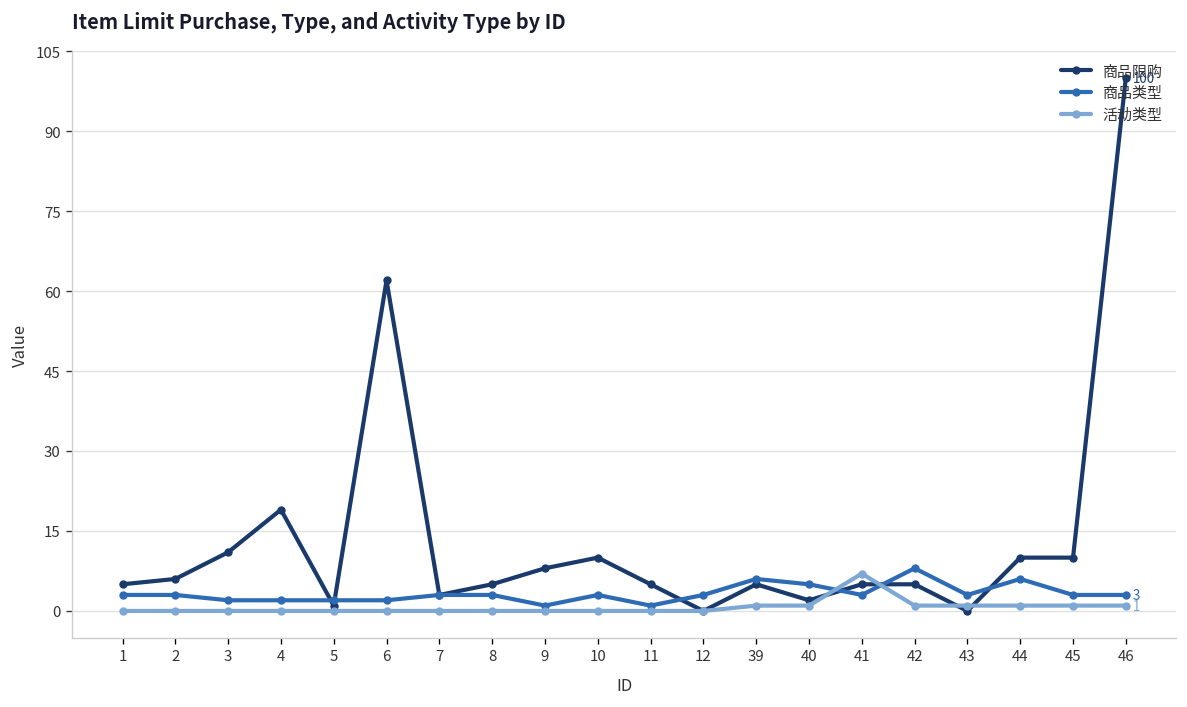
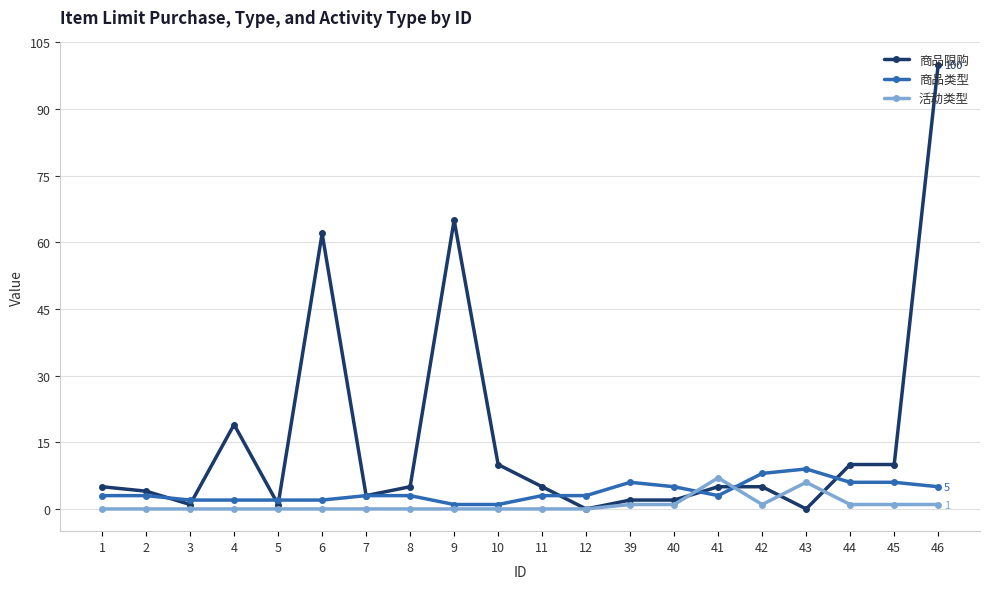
  {
    "商品限购": {
      "1": 5,
-     "2": 6,
-     "3": 11,
+     "2": 4,
+     "3": 1,
      "4": 19,
      "5": 1,
      "6": 62,
      "8": 5,
-     "9": 8,
+     "9": 65,
      "10": 10,
      "11": 5,
-     "39": 5,
+     "39": 2,
      "40": 2,
      "41": 5,
      "42": 5,
      "43": 0,
      "44": 10,
      "45": 10
    },
    "商品类型": {
-     "10": 3,
-     "11": 1,
-     "43": 3,
-     "45": 3,
-     "46": 3
+     "10": 1,
+     "11": 3,
+     "43": 9,
+     "45": 6,
+     "46": 5
    },
    "活动类型": {
      "1": 0,
      "2": 0,
      "3": 0,
      "4": 0,
      "5": 0,
      "6": 0,
      "7": 0,
      "8": 0,
      "9": 0,
      "10": 0,
      "11": 0,
      "39": 1,
      "40": 1,
      "41": 7,
      "42": 1,
-     "43": 1,
+     "43": 6,
      "44": 1,
      "45": 1
    }
  }
